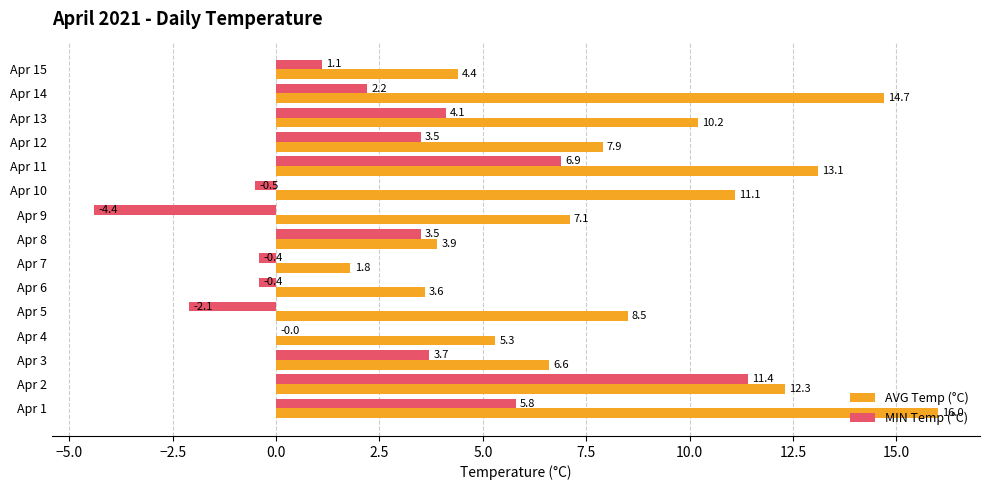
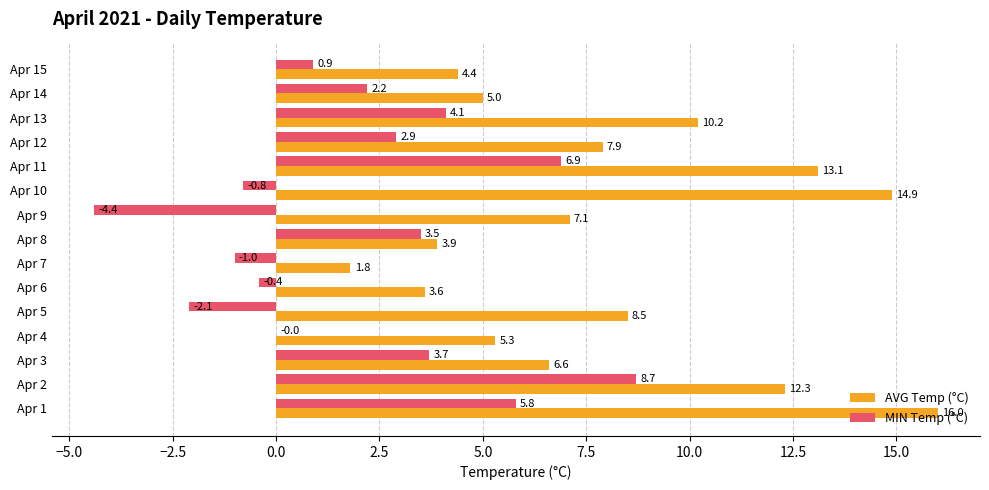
  {
    "AVG Temp (°C)": {
      "Apr 15": 4.4,
-     "Apr 14": 14.7,
+     "Apr 14": 5.0,
      "Apr 13": 10.2,
      "Apr 12": 7.9,
      "Apr 11": 13.1,
-     "Apr 10": 11.1,
+     "Apr 10": 14.9,
      "Apr 9": 7.1,
      "Apr 8": 3.9,
      "Apr 7": 1.8,
      "Apr 6": 3.6,
      "Apr 5": 8.5,
      "Apr 4": 5.3,
      "Apr 3": 6.6,
      "Apr 2": 12.3,
      "Apr 1": 16.0
    },
    "MIN Temp (°C)": {
-     "Apr 15": 1.1,
+     "Apr 15": 0.9,
      "Apr 14": 2.2,
      "Apr 13": 4.1,
-     "Apr 12": 3.5,
+     "Apr 12": 2.9,
      "Apr 11": 6.9,
-     "Apr 10": -0.5,
+     "Apr 10": -0.8,
      "Apr 9": -4.4,
      "Apr 8": 3.5,
-     "Apr 7": -0.4,
+     "Apr 7": -1.0,
      "Apr 6": -0.4,
      "Apr 5": -2.1,
      "Apr 4": -0.0,
      "Apr 3": 3.7,
-     "Apr 2": 11.4,
+     "Apr 2": 8.7,
      "Apr 1": 5.8
    }
  }
